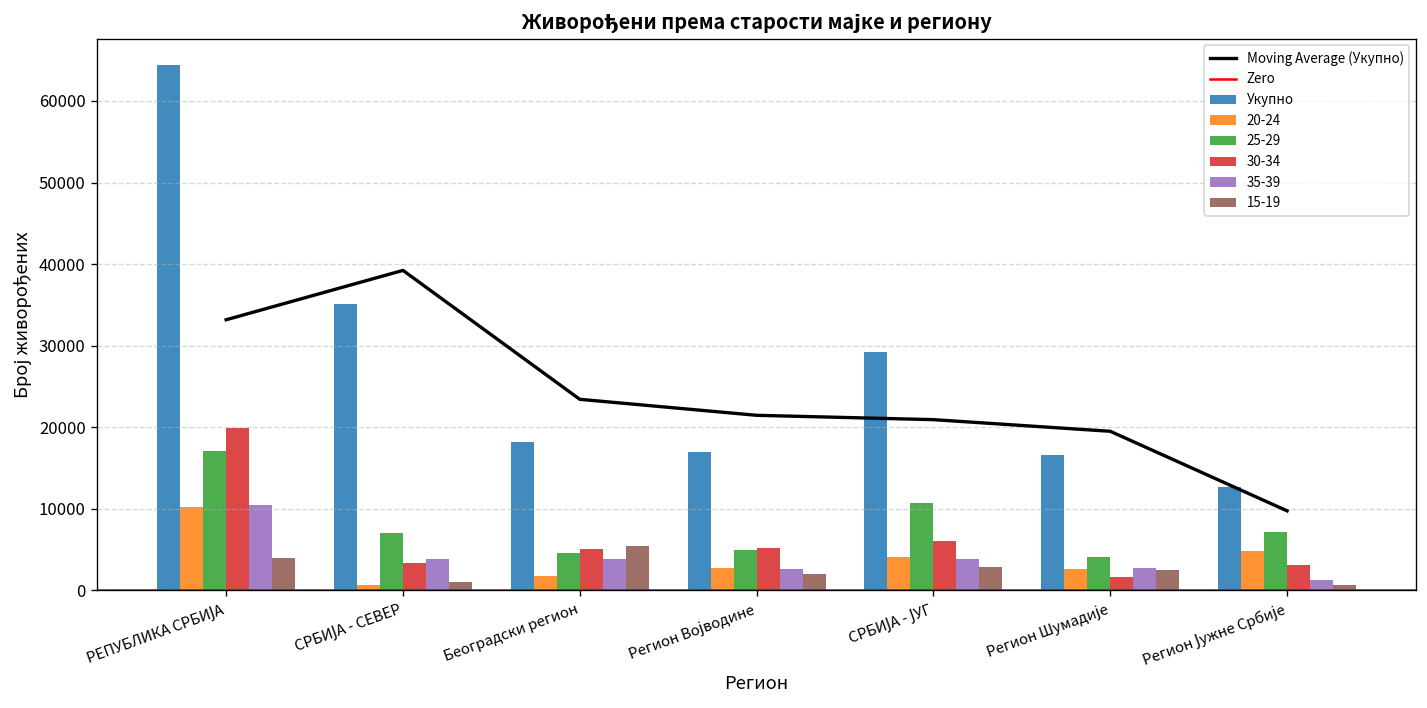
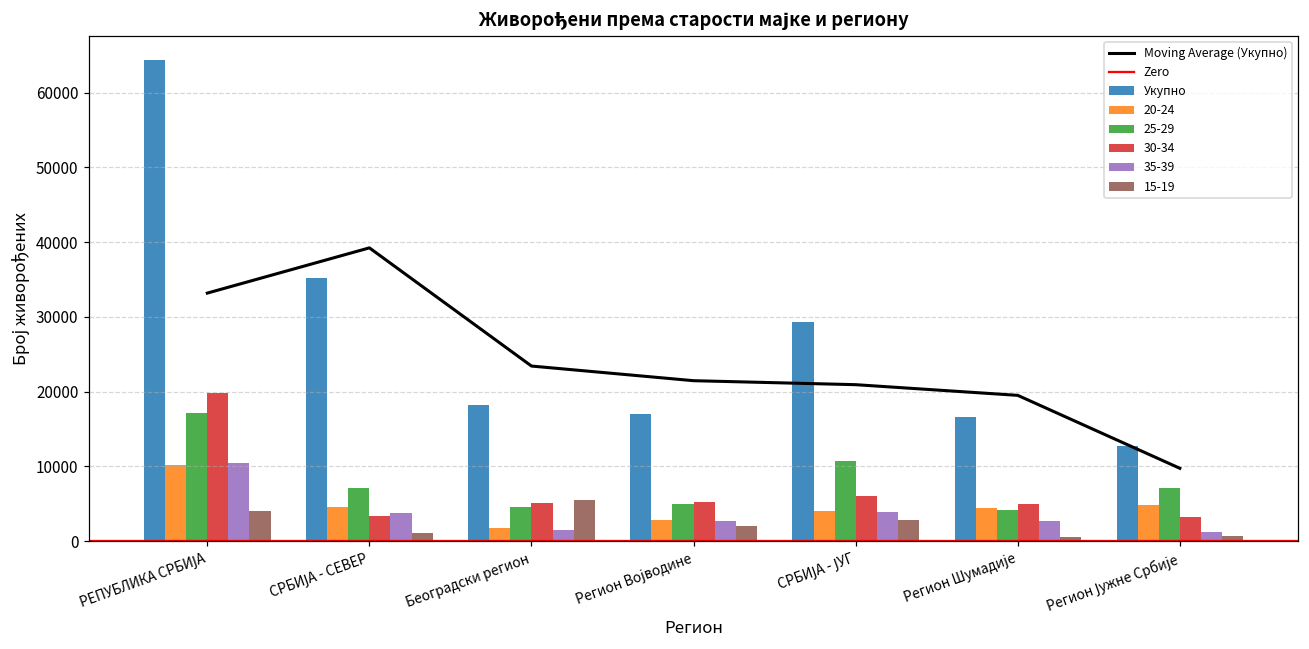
  {
    "Укупно": {
      "РЕПУБЛИКА СРБИЈА": 64000,
      "СРБИЈА - СЕВЕР": 35000,
      "Београдски регион": 18000,
      "Регион Војводине": 17000,
      "СРБИЈА - ЈУГ": 29000,
      "Регион Шумадије": 17000,
      "Регион Јужне Србије": 13000
    },
    "Moving Average (Укупно)": {
      "РЕПУБЛИКА СРБИЈА": 33000,
      "СРБИЈА - СЕВЕР": 39000,
      "Београдски регион": 23000,
      "Регион Војводине": 21000,
      "СРБИЈА - ЈУГ": 21000,
      "Регион Шумадије": 20000,
      "Регион Јужне Србије": 10000
    },
    "20-24": {
      "РЕПУБЛИКА СРБИЈА": 10000,
-     "СРБИЈА - СЕВЕР": 1000,
+     "СРБИЈА - СЕВЕР": 5000,
      "Београдски регион": 2000,
      "Регион Војводине": 3000,
      "СРБИЈА - ЈУГ": 4000,
-     "Регион Шумадије": 3000,
+     "Регион Шумадије": 4000,
      "Регион Јужне Србије": 5000
    },
    "25-29": {
      "РЕПУБЛИКА СРБИЈА": 17000,
      "СРБИЈА - СЕВЕР": 7000,
      "Београдски регион": 5000,
      "Регион Војводине": 5000,
      "СРБИЈА - ЈУГ": 11000,
      "Регион Шумадије": 4000,
      "Регион Јужне Србије": 7000
    },
    "30-34": {
      "РЕПУБЛИКА СРБИЈА": 20000,
      "СРБИЈА - СЕВЕР": 3000,
      "Београдски регион": 5000,
      "Регион Војводине": 5000,
      "СРБИЈА - ЈУГ": 6000,
-     "Регион Шумадије": 2000,
+     "Регион Шумадије": 5000,
      "Регион Јужне Србије": 3000
    },
    "35-39": {
      "РЕПУБЛИКА СРБИЈА": 10000,
      "СРБИЈА - СЕВЕР": 4000,
-     "Београдски регион": 4000,
+     "Београдски регион": 1000,
      "Регион Војводине": 3000,
      "СРБИЈА - ЈУГ": 4000,
      "Регион Шумадије": 3000,
      "Регион Јужне Србије": 1000
    },
    "15-19": {
      "РЕПУБЛИКА СРБИЈА": 4000,
      "СРБИЈА - СЕВЕР": 1000,
      "Београдски регион": 5000,
      "Регион Војводине": 2000,
      "СРБИЈА - ЈУГ": 3000,
-     "Регион Шумадије": 2000,
+     "Регион Шумадије": 1000,
      "Регион Јужне Србије": 1000
    }
  }
